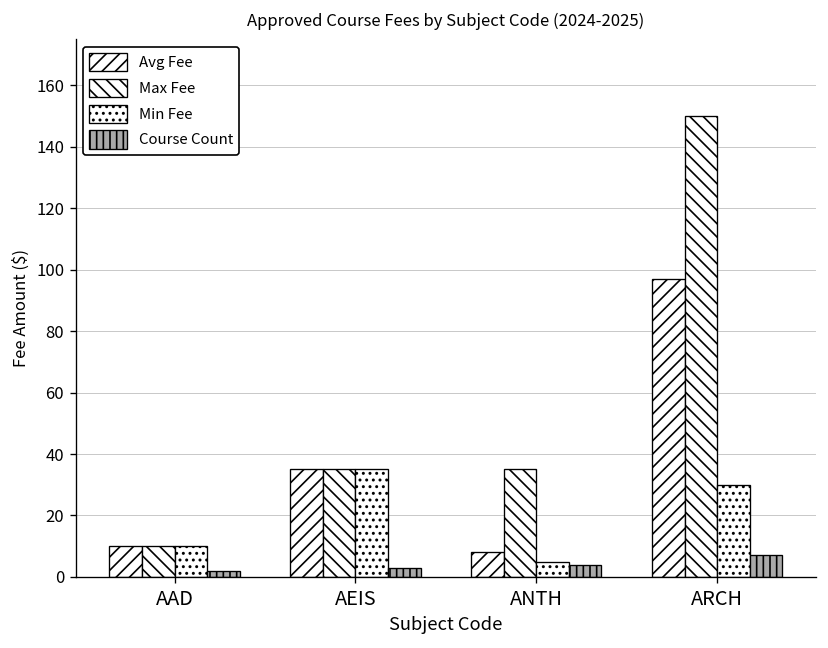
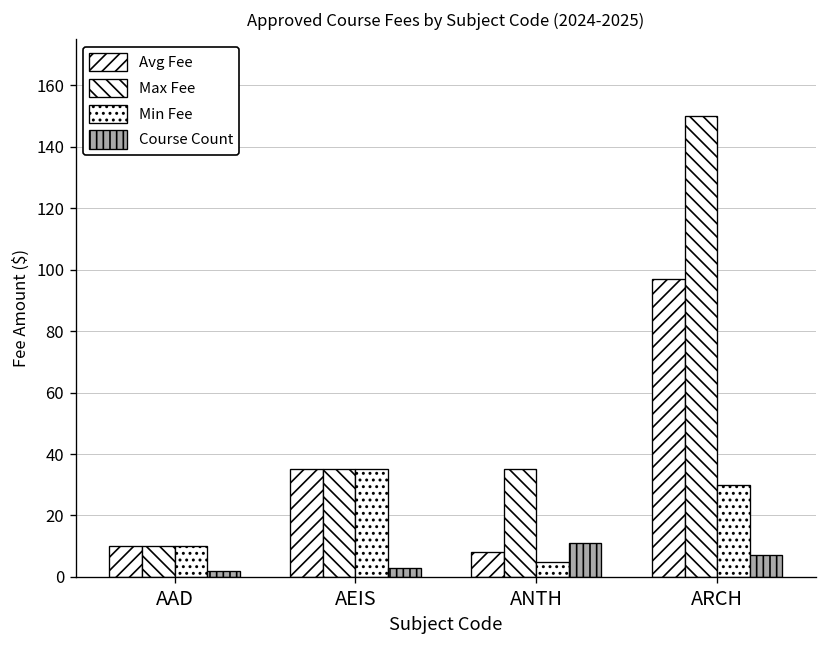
  {
    "Course Count": {
      "AAD": 2,
      "AEIS": 3,
-     "ANTH": 4,
+     "ANTH": 11,
      "ARCH": 7
    }
  }
